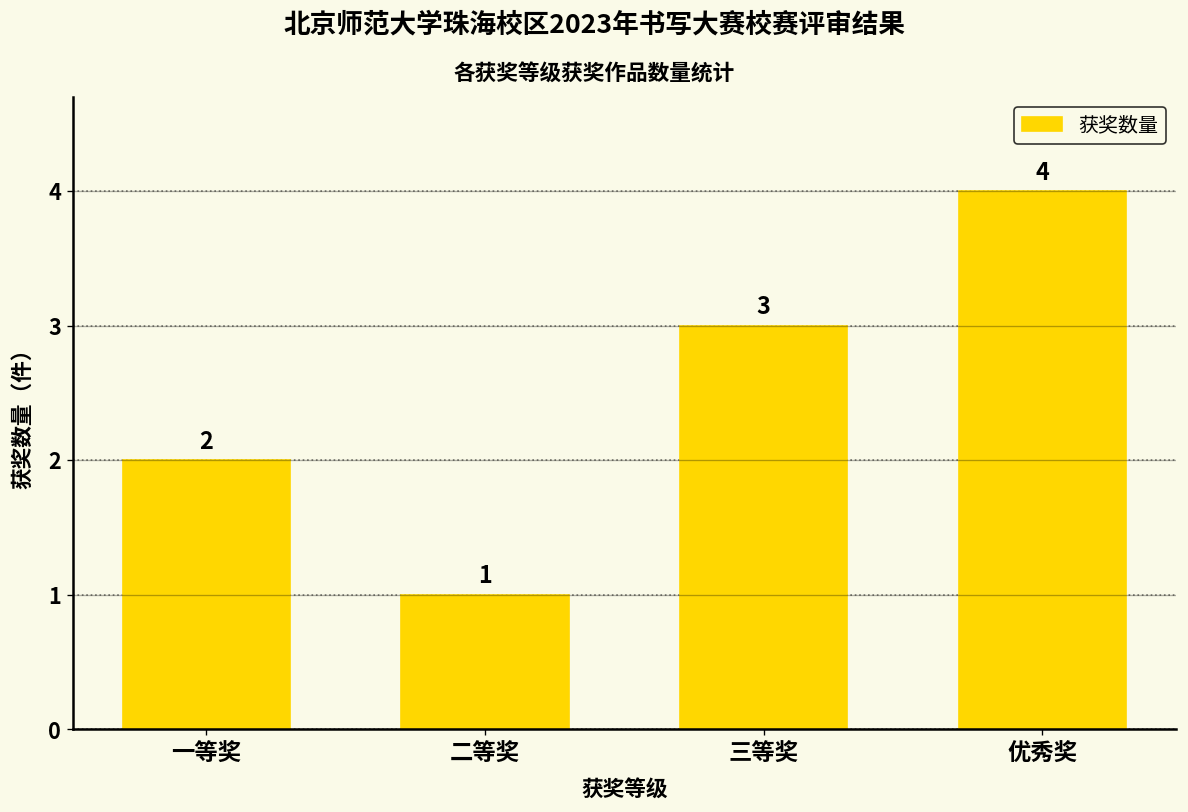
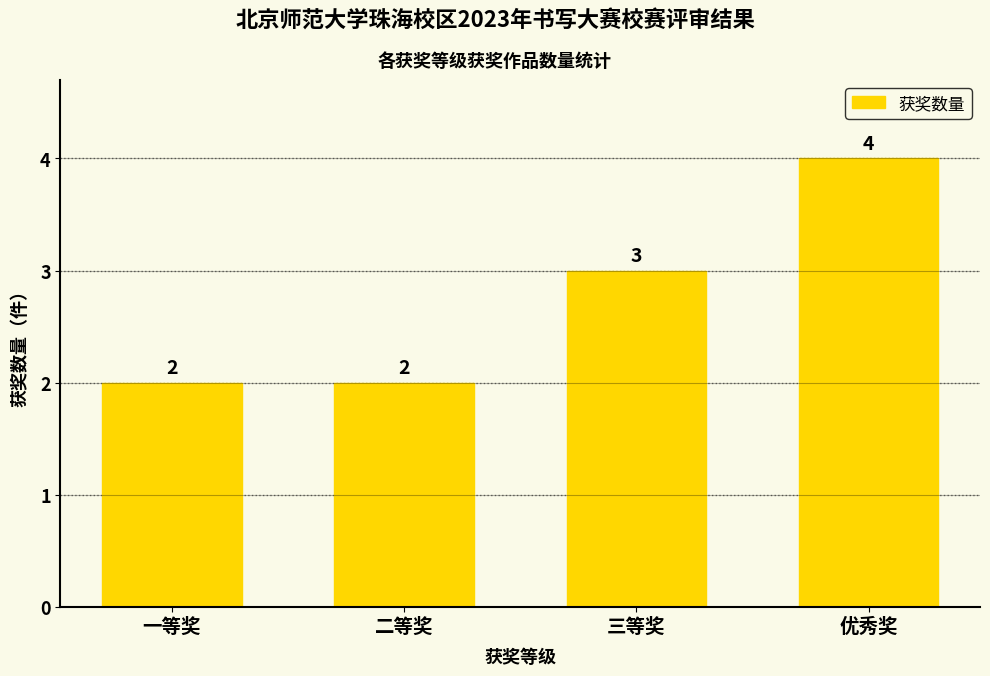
  {
    "一等奖": 2,
-   "二等奖": 1,
+   "二等奖": 2,
    "三等奖": 3,
    "优秀奖": 4
  }
